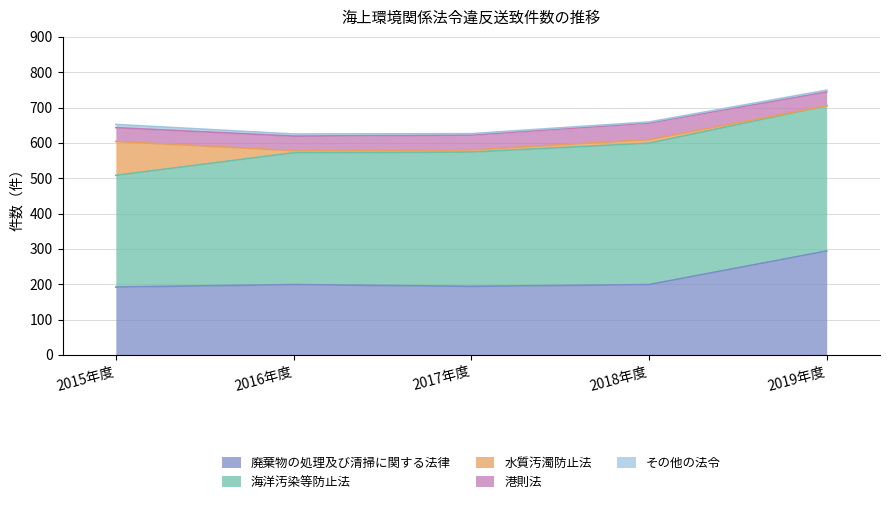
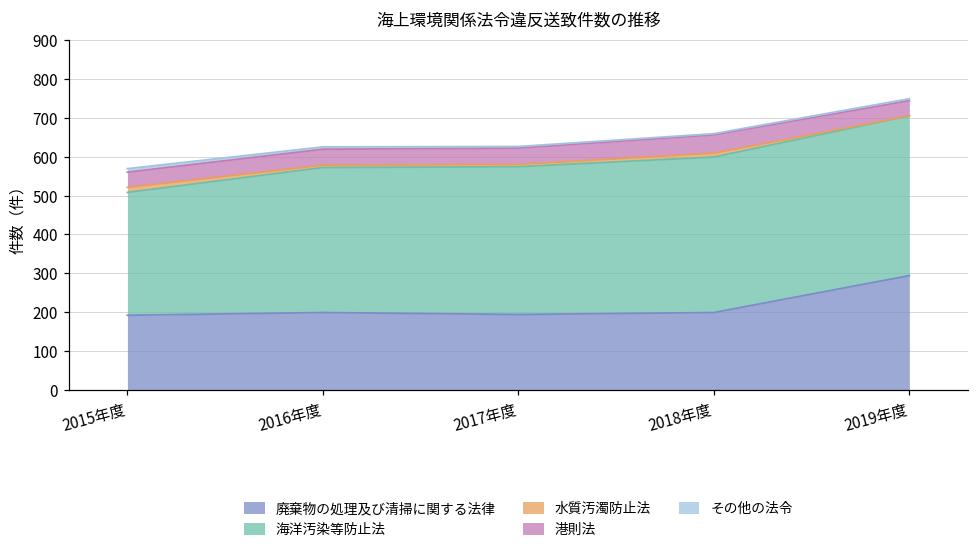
  {
    "水質汚濁防止法": {
-     "2015年度": 100,
+     "2015年度": 10,
      "2018年度": 10
    },
    "港則法": {
      "2015年度": 40
    },
    "その他の法令": {
      "2015年度": 10
    }
  }
